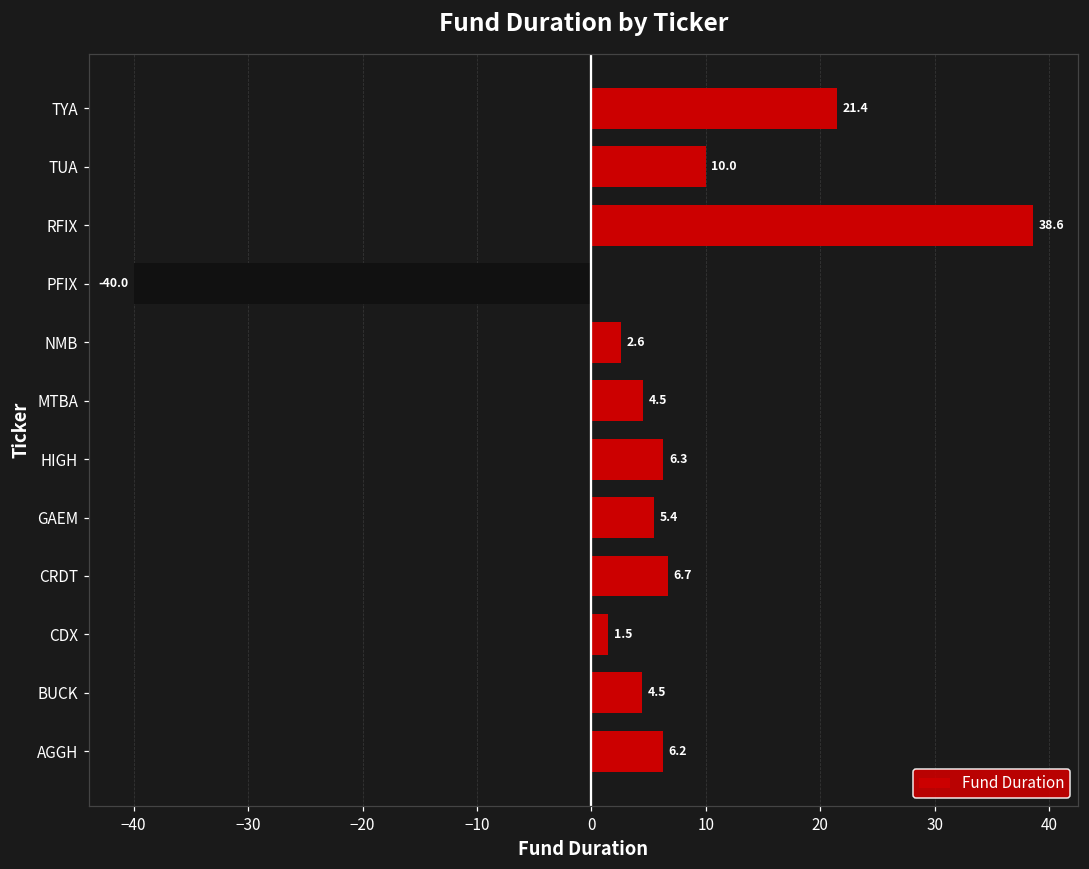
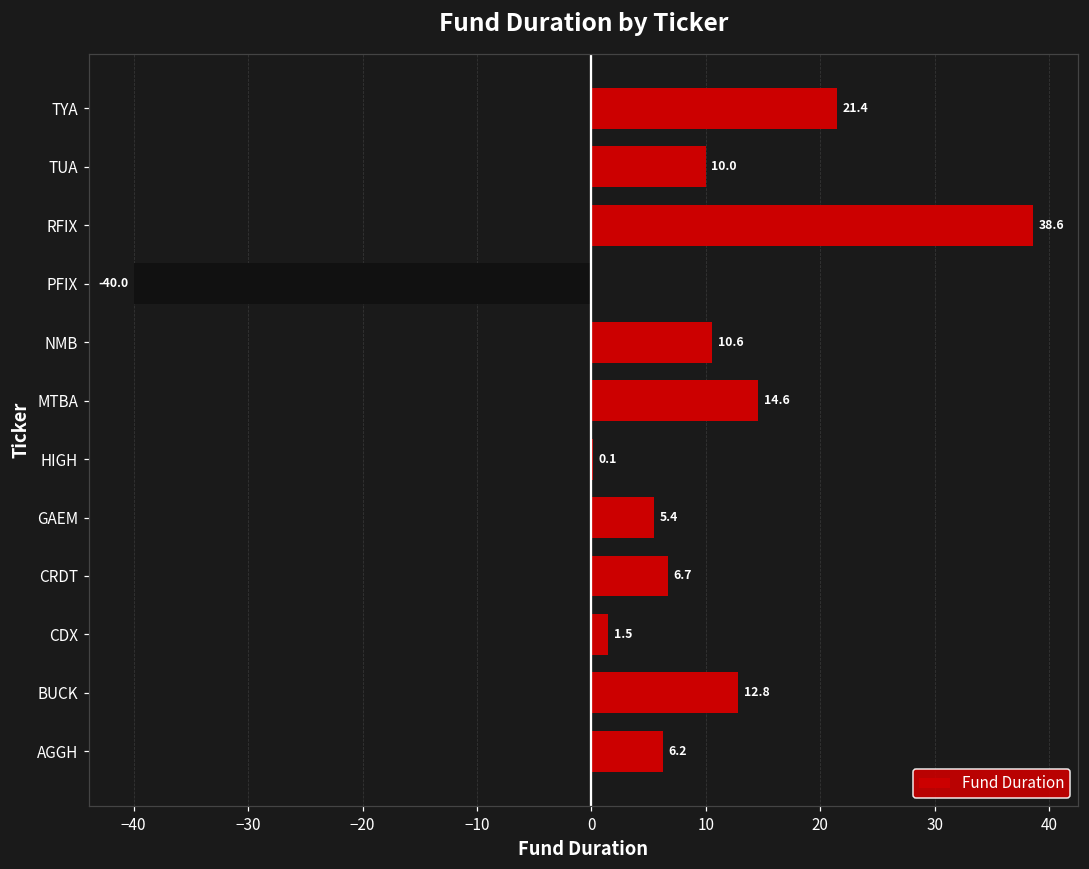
  {
    "TYA": 21.4,
    "TUA": 10.0,
    "RFIX": 38.6,
    "PFIX": -40.0,
-   "NMB": 2.6,
-   "MTBA": 4.5,
-   "HIGH": 6.3,
+   "NMB": 10.6,
+   "MTBA": 14.6,
+   "HIGH": 0.1,
    "GAEM": 5.4,
    "CRDT": 6.7,
    "CDX": 1.5,
-   "BUCK": 4.5,
+   "BUCK": 12.8,
    "AGGH": 6.2
  }
